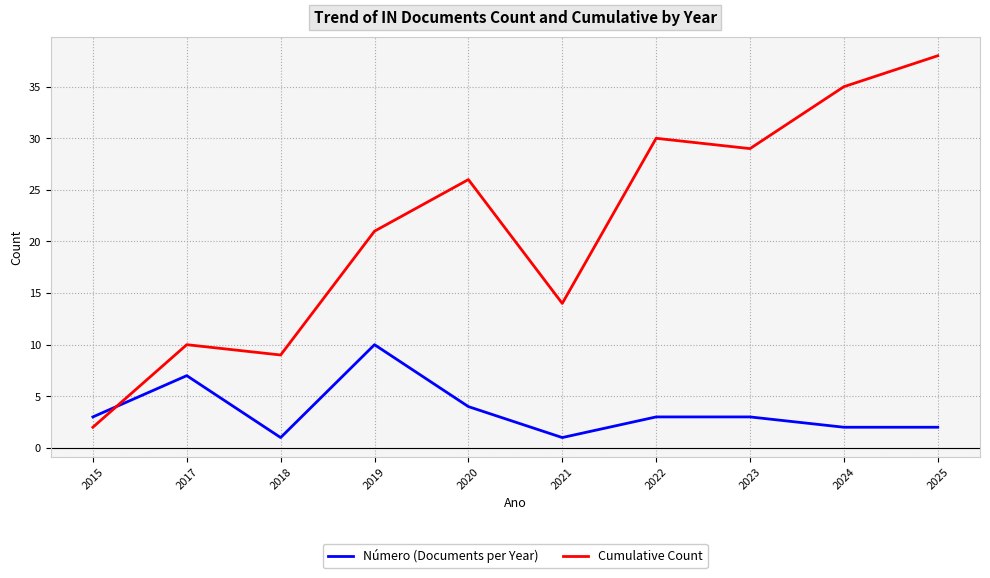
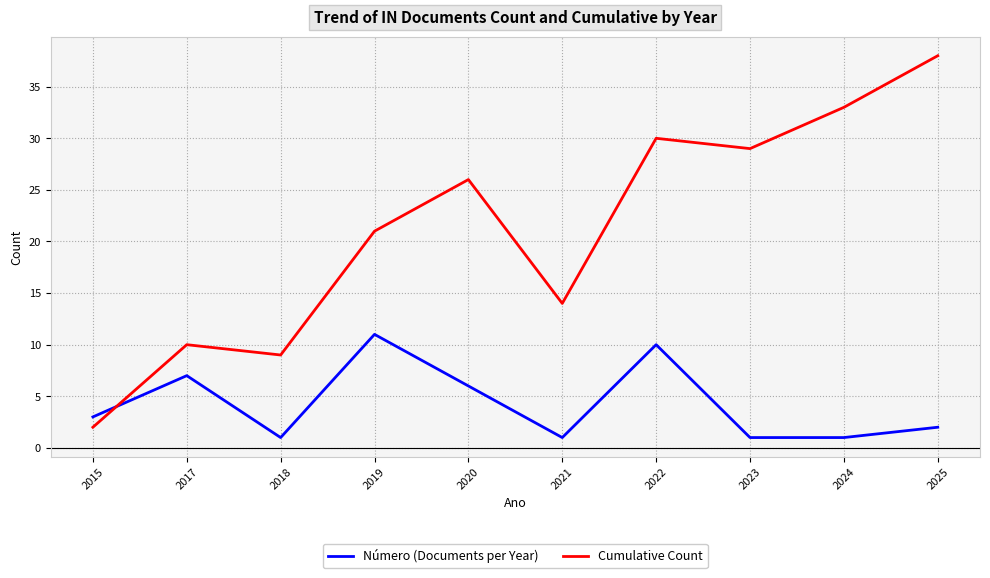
  {
    "Número (Documents per Year)": {
      "2015": 3,
      "2017": 7,
      "2018": 1,
-     "2019": 10,
-     "2020": 4,
+     "2019": 11,
+     "2020": 6,
      "2021": 1,
-     "2022": 3,
-     "2023": 3,
-     "2024": 2,
+     "2022": 10,
+     "2023": 1,
+     "2024": 1,
      "2025": 2
    },
    "Cumulative Count": {
      "2015": 2,
      "2017": 10,
      "2018": 9,
      "2019": 21,
      "2020": 26,
      "2021": 14,
      "2022": 30,
      "2023": 29,
-     "2024": 35,
+     "2024": 33,
      "2025": 38
    }
  }
